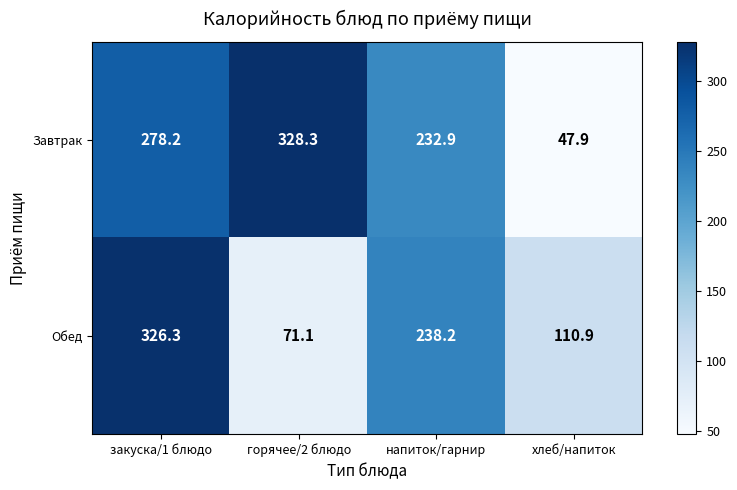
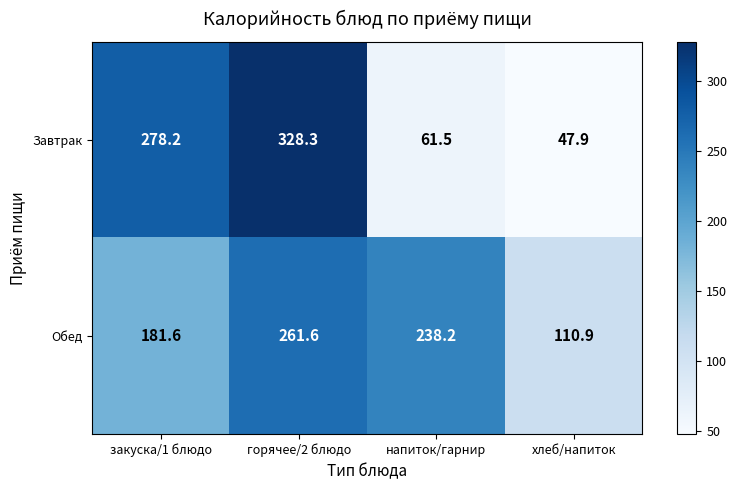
  {
    "Завтрак": {
      "закуска/1 блюдо": 278.2,
      "горячее/2 блюдо": 328.3,
-     "напиток/гарнир": 232.9,
+     "напиток/гарнир": 61.5,
      "хлеб/напиток": 47.9
    },
    "Обед": {
-     "закуска/1 блюдо": 326.3,
-     "горячее/2 блюдо": 71.1,
+     "закуска/1 блюдо": 181.6,
+     "горячее/2 блюдо": 261.6,
      "напиток/гарнир": 238.2,
      "хлеб/напиток": 110.9
    }
  }
